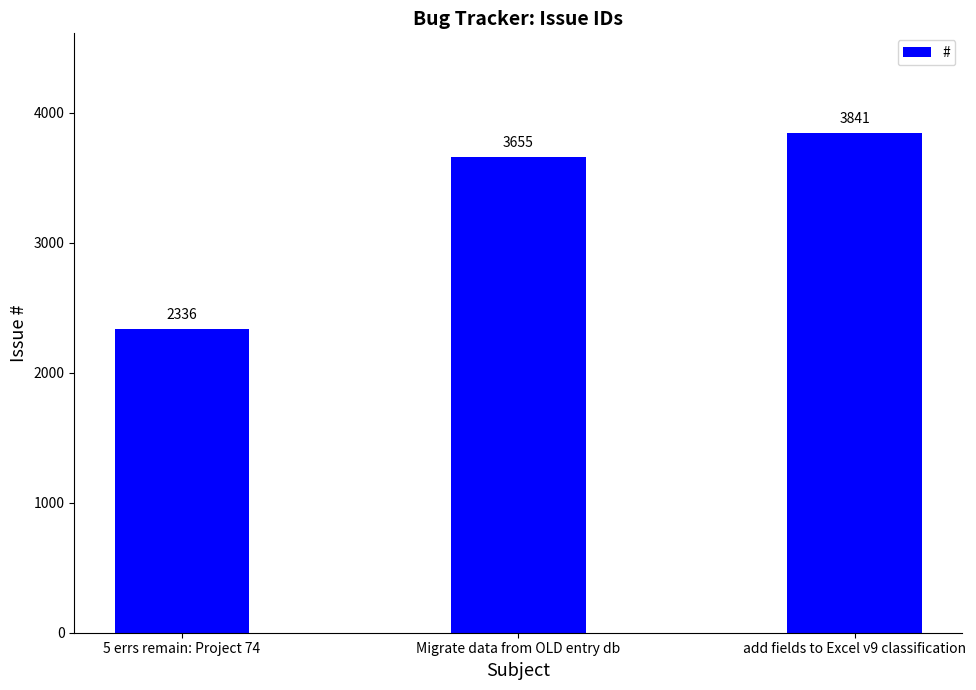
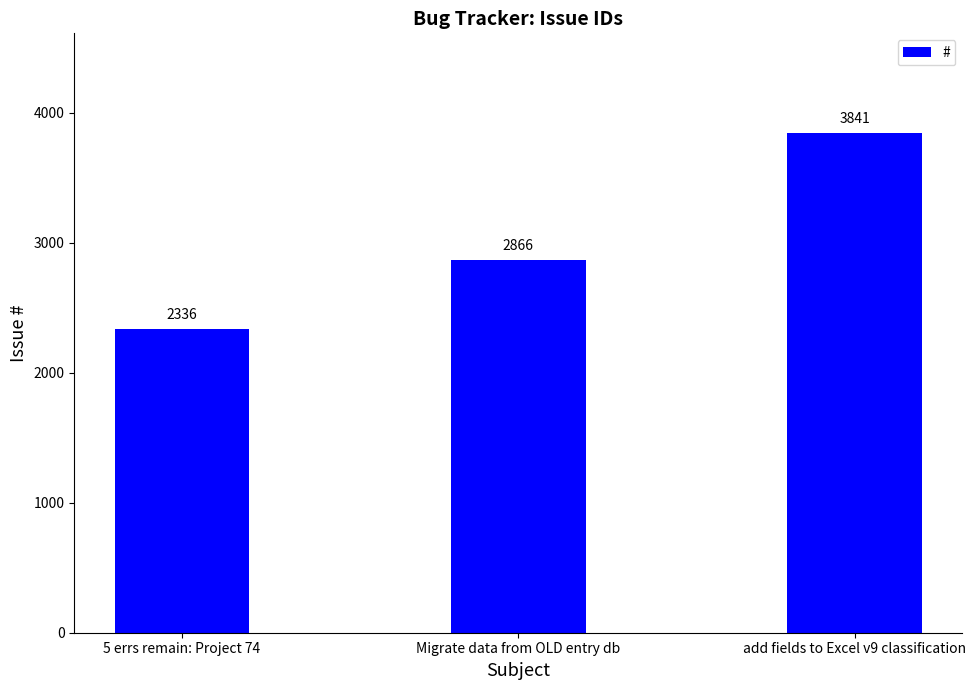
  {
    "5 errs remain: Project 74": 2336,
-   "Migrate data from OLD entry db": 3655,
+   "Migrate data from OLD entry db": 2866,
    "add fields to Excel v9 classification": 3841
  }
